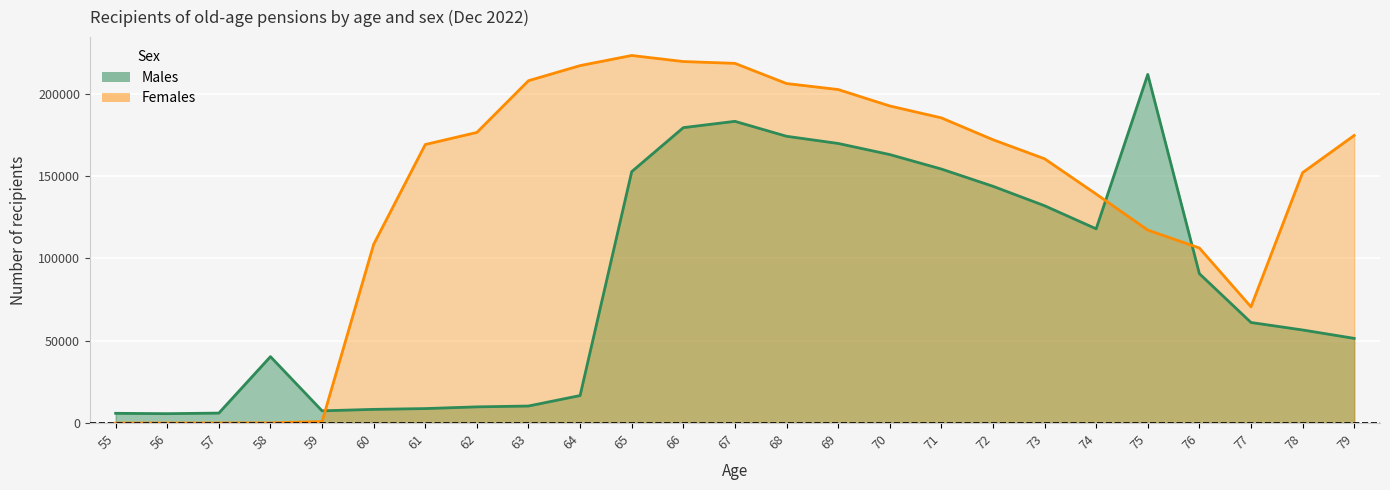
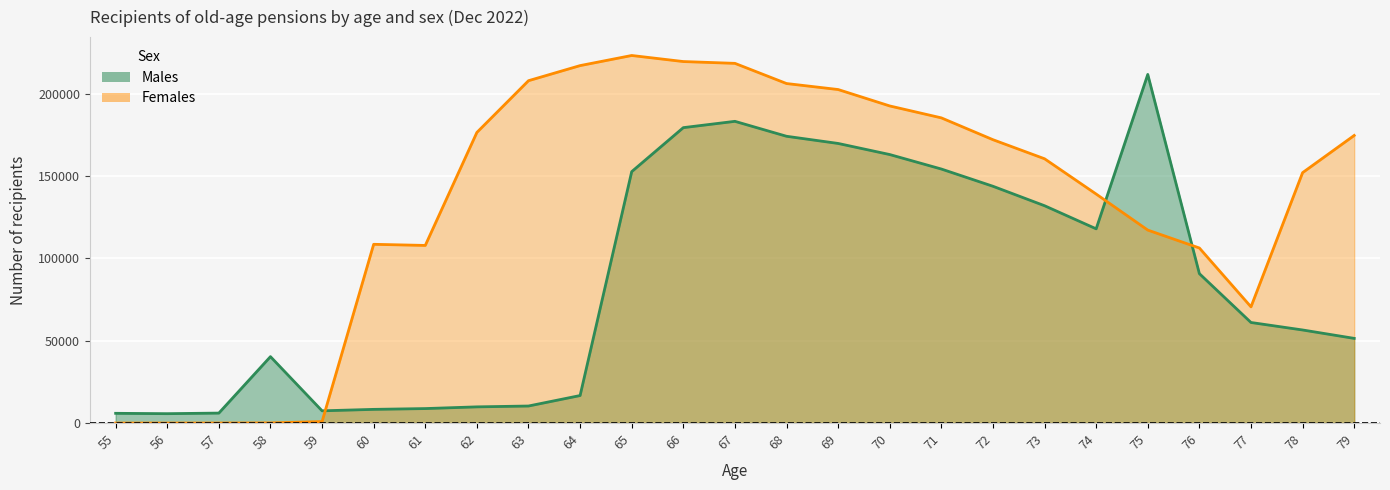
  {
    "Males": {
      "55": 6000,
      "56": 6000,
      "57": 6000,
      "58": 40000,
      "59": 7000,
      "60": 8000,
      "61": 9000,
      "62": 10000,
      "63": 10000,
      "64": 17000,
      "65": 153000,
      "66": 179000,
      "67": 183000,
      "68": 174000,
      "69": 170000,
      "70": 163000,
      "71": 154000,
      "72": 144000,
      "73": 132000,
      "74": 118000,
      "75": 212000,
      "76": 91000,
      "77": 61000,
      "78": 57000,
      "79": 51000
    },
    "Females": {
      "55": 0,
      "56": 0,
      "57": 0,
      "58": 0,
      "59": 1000,
      "60": 109000,
-     "61": 169000,
+     "61": 108000,
      "62": 176000,
      "63": 208000,
      "64": 217000,
      "65": 223000,
      "66": 220000,
      "67": 218000,
      "68": 206000,
      "69": 203000,
      "70": 193000,
      "71": 185000,
      "72": 172000,
      "73": 160000,
      "74": 139000,
      "75": 117000,
      "76": 106000,
      "77": 71000,
      "78": 152000,
      "79": 175000
    }
  }
